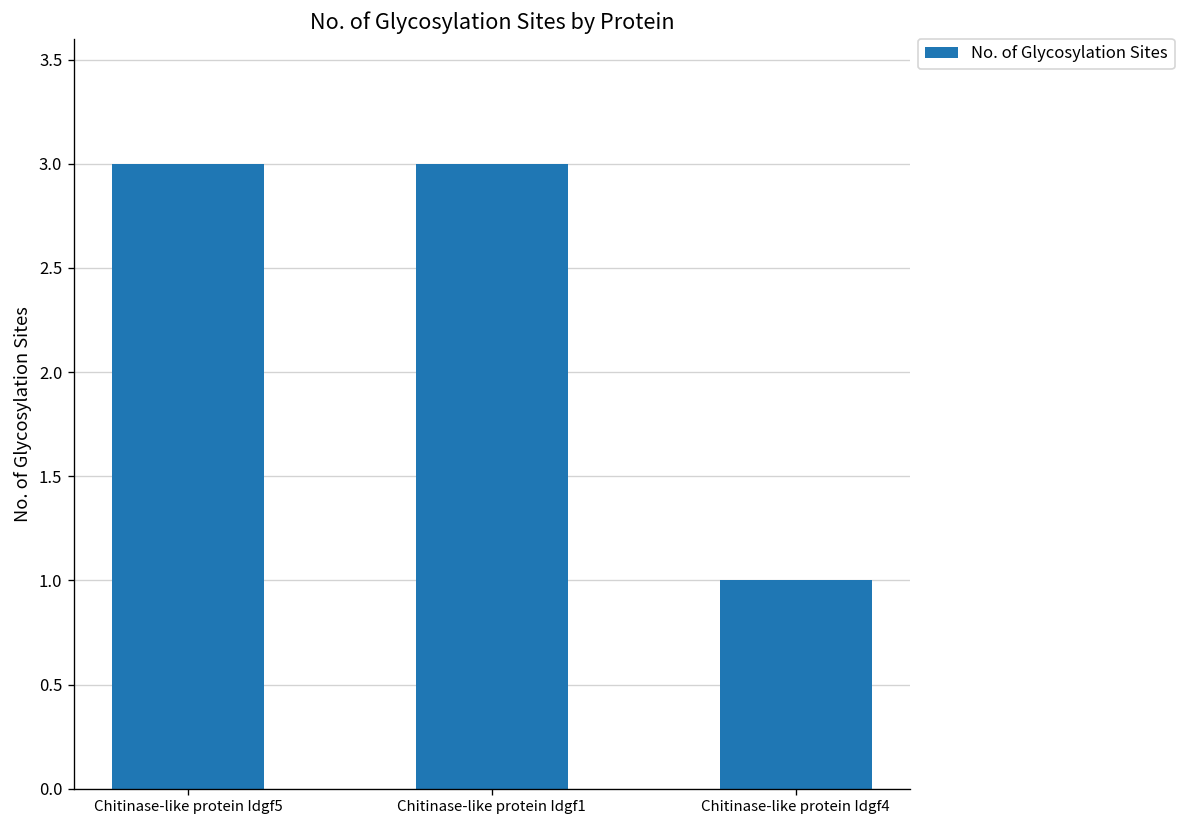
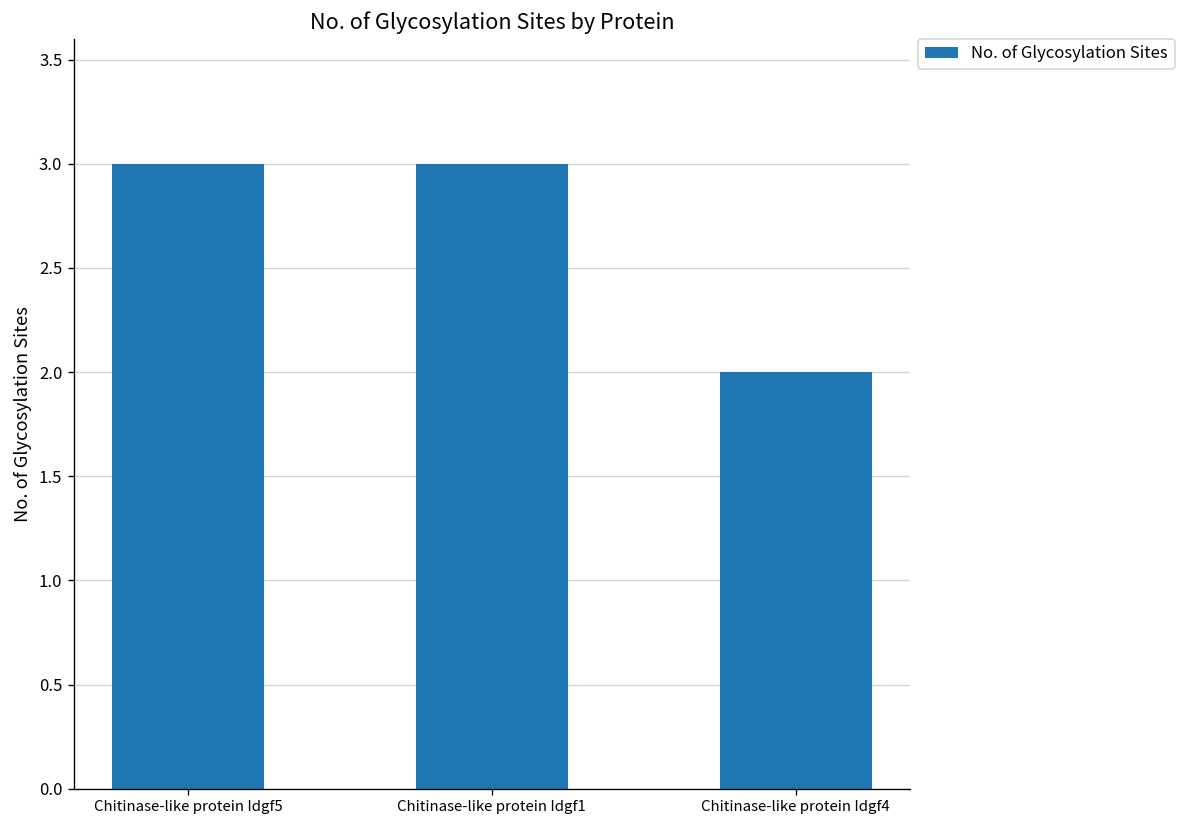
  {
    "Chitinase-like protein Idgf5": 3,
    "Chitinase-like protein Idgf1": 3,
-   "Chitinase-like protein Idgf4": 1
+   "Chitinase-like protein Idgf4": 2
  }
